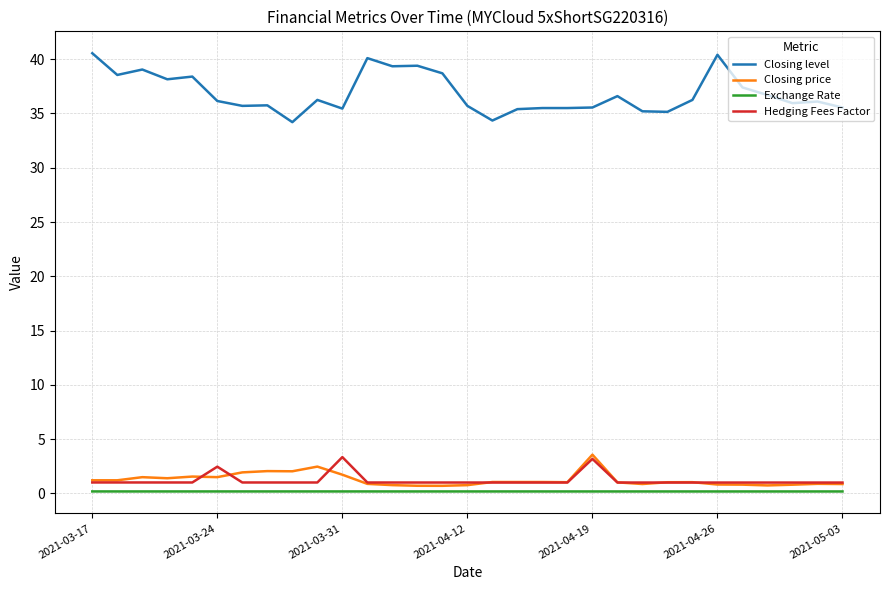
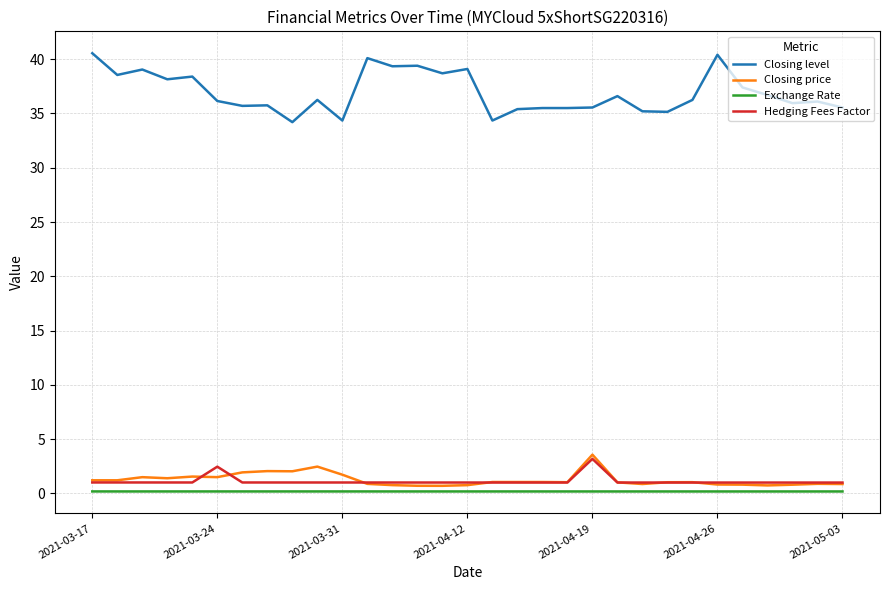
  {
    "Closing level": {
      "2021-03-17": 40.6,
      "2021-03-24": 36.2,
-     "2021-03-31": 35.5,
-     "2021-04-12": 35.7,
+     "2021-03-31": 34.4,
+     "2021-04-12": 39.1,
      "2021-04-19": 35.6,
      "2021-04-26": 40.4
    },
    "Closing price": {
      "2021-03-24": 1.5,
      "2021-03-31": 1.7,
      "2021-04-12": 0.8,
      "2021-04-19": 3.6
    },
    "Exchange Rate": {
      "2021-03-17": 0.2,
      "2021-03-24": 0.2,
      "2021-03-31": 0.2,
      "2021-04-12": 0.2,
      "2021-04-19": 0.2,
      "2021-04-26": 0.2,
      "2021-05-03": 0.2
    },
    "Hedging Fees Factor": {
      "2021-03-24": 2.5,
-     "2021-03-31": 3.3,
+     "2021-03-31": 1.0,
      "2021-04-12": 1.0,
      "2021-04-19": 3.2
    }
  }
